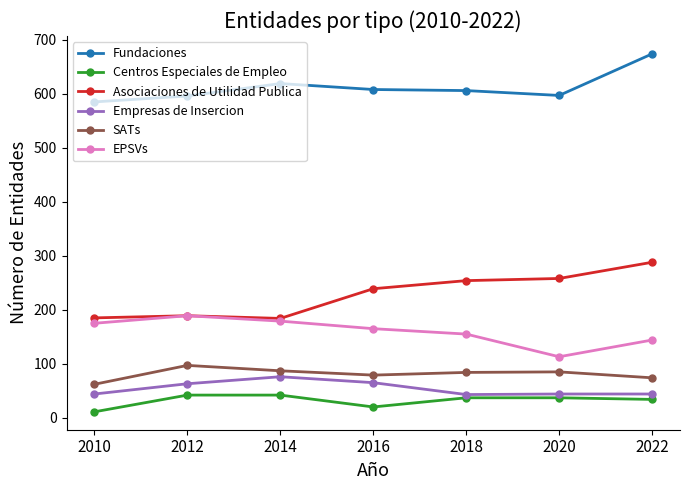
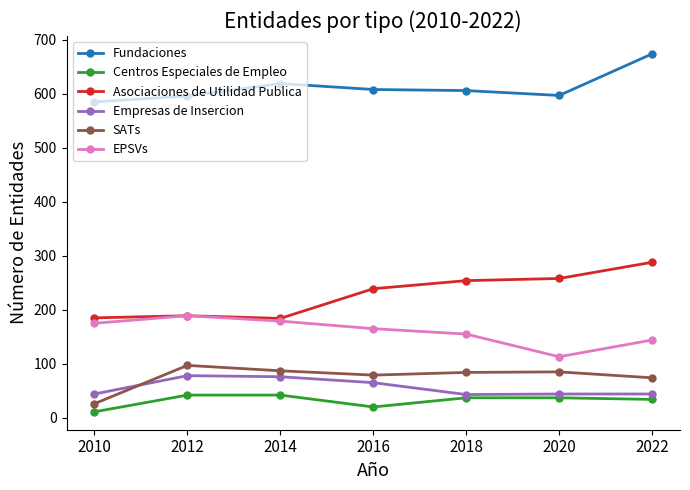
  {
    "Fundaciones": {
      "2016": 610,
      "2018": 610,
      "2020": 600,
      "2022": 670
    },
    "Centros Especiales de Empleo": {
      "2010": 10,
      "2012": 40,
      "2014": 40,
      "2016": 20,
      "2018": 40,
      "2020": 40,
      "2022": 30
    },
    "Asociaciones de Utilidad Publica": {
      "2010": 190,
      "2014": 180,
      "2016": 240,
      "2018": 250,
      "2020": 260,
      "2022": 290
    },
    "Empresas de Insercion": {
      "2010": 40,
-     "2012": 60,
+     "2012": 80,
      "2014": 80,
      "2016": 70,
      "2018": 40,
      "2020": 40,
      "2022": 40
    },
    "SATs": {
-     "2010": 60,
+     "2010": 30,
      "2012": 100,
      "2014": 90,
      "2016": 80,
      "2018": 80,
      "2020": 90,
      "2022": 70
    },
    "EPSVs": {
      "2010": 180,
      "2014": 180,
      "2016": 170,
      "2018": 160,
      "2020": 110,
      "2022": 140
    }
  }
